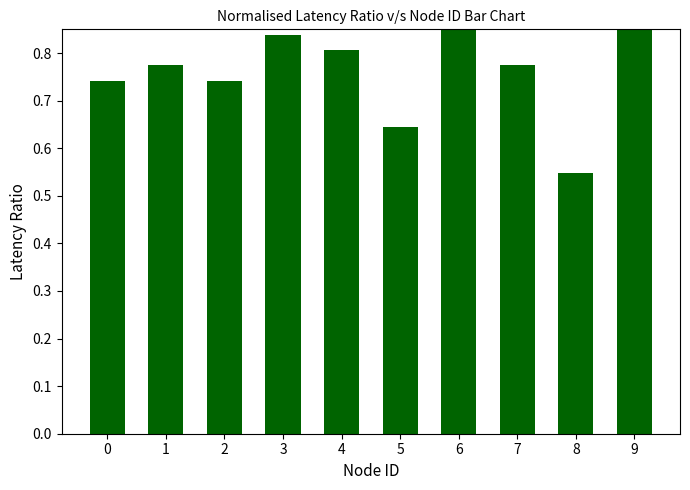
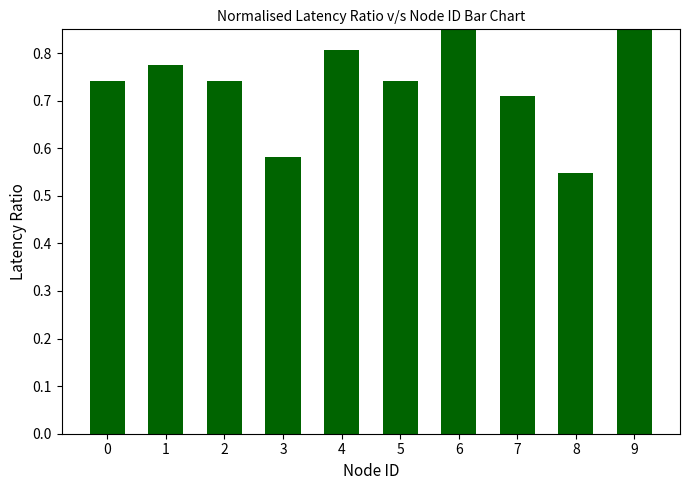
  {
    "0": 0.74,
    "1": 0.77,
    "2": 0.74,
-   "3": 0.84,
+   "3": 0.58,
    "4": 0.81,
-   "5": 0.65,
-   "7": 0.77,
+   "5": 0.74,
+   "7": 0.71,
    "8": 0.55
  }
